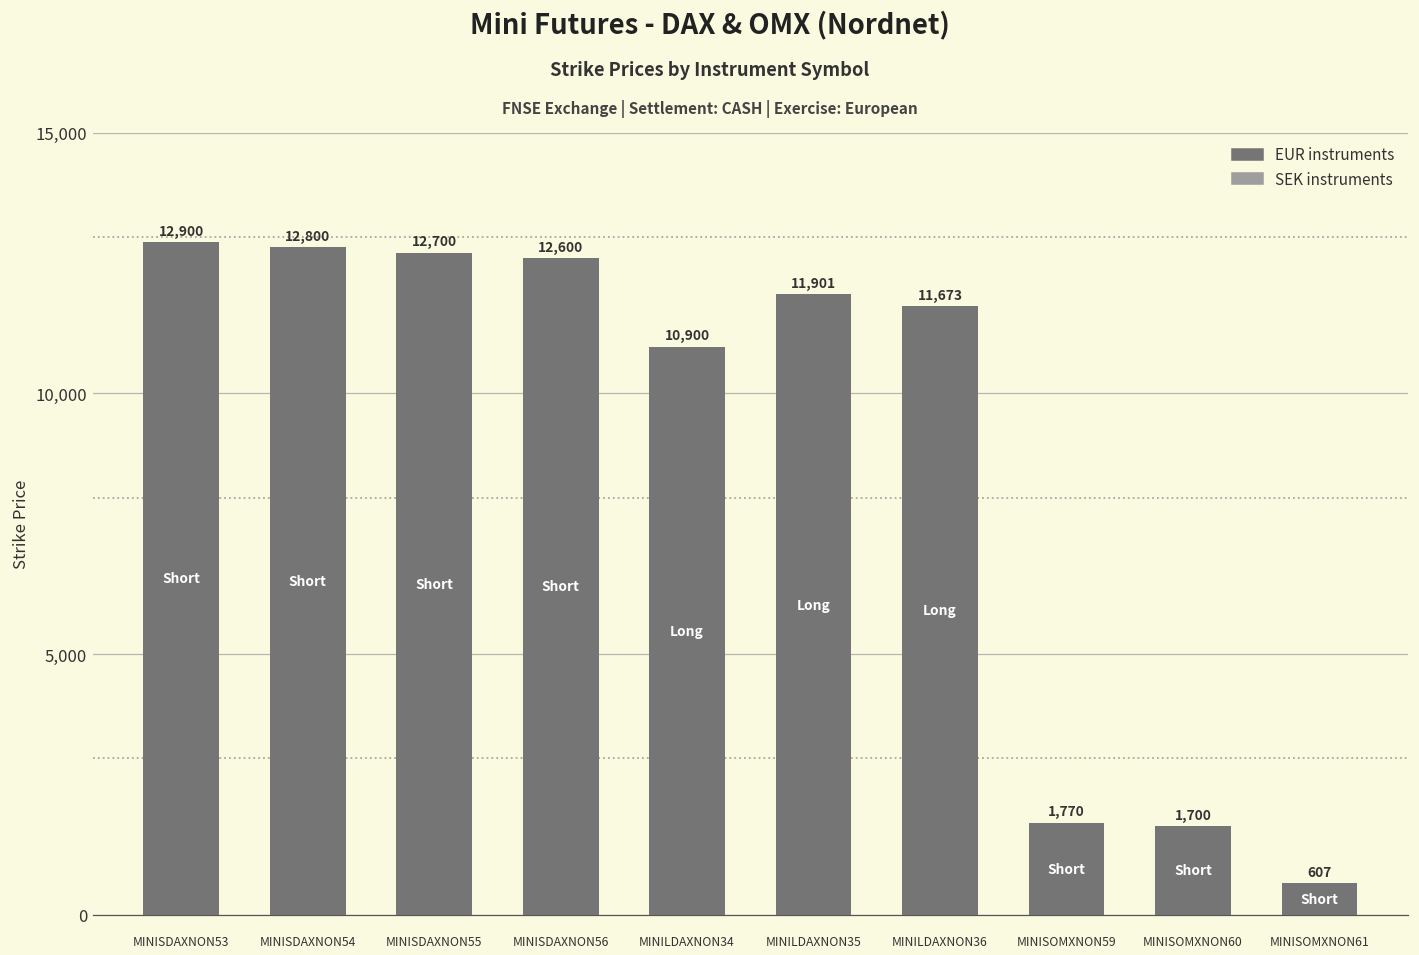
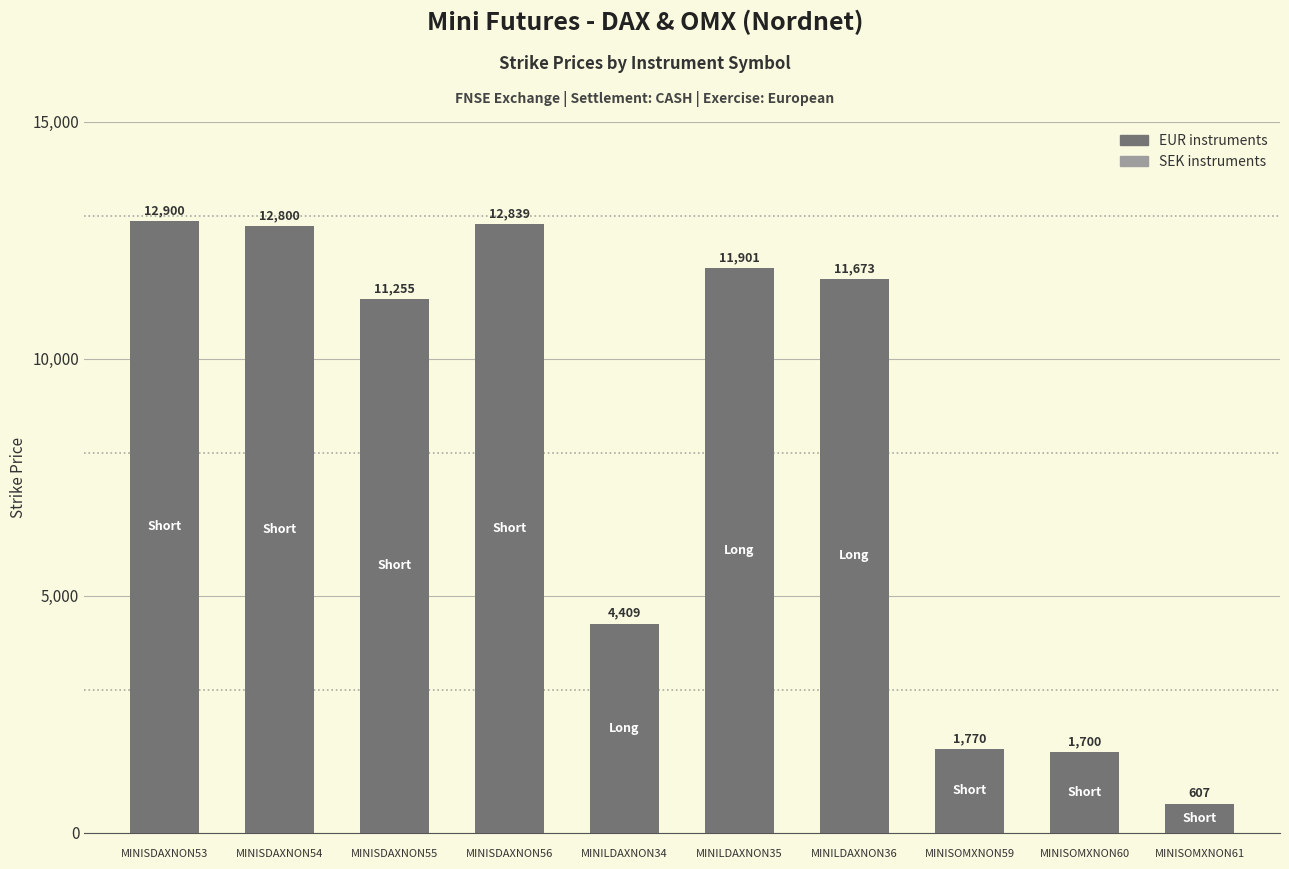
  {
    "MINISDAXNON53": "12,900",
    "MINISDAXNON54": "12,800",
-   "MINISDAXNON55": "12,700",
-   "MINISDAXNON56": "12,600",
-   "MINILDAXNON34": "10,900",
+   "MINISDAXNON55": "11,255",
+   "MINISDAXNON56": "12,839",
+   "MINILDAXNON34": "4,409",
    "MINILDAXNON35": "11,901",
    "MINILDAXNON36": "11,673",
    "MINISOMXNON59": "1,770",
    "MINISOMXNON60": "1,700",
    "MINISOMXNON61": "607"
  }
